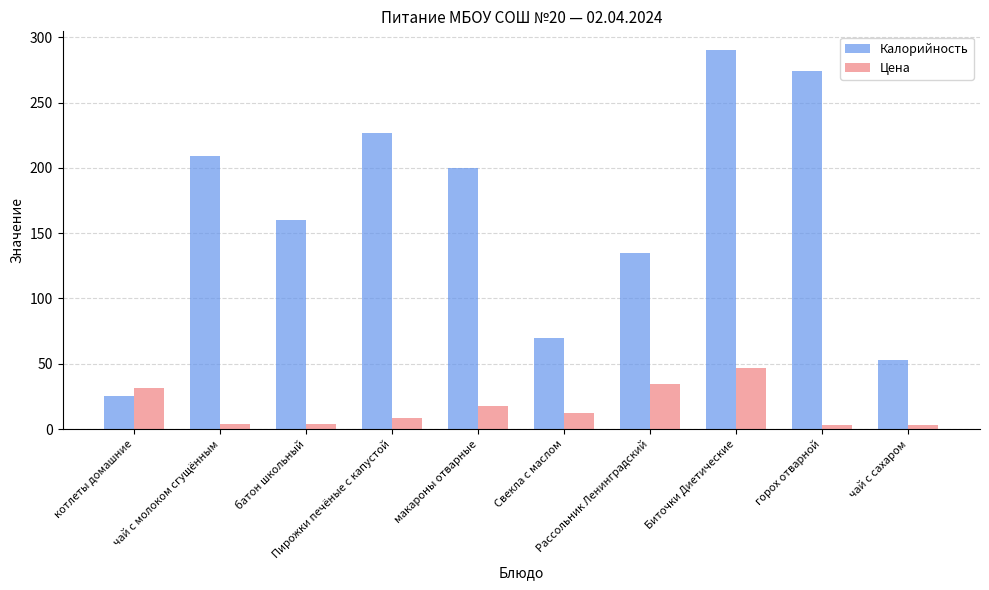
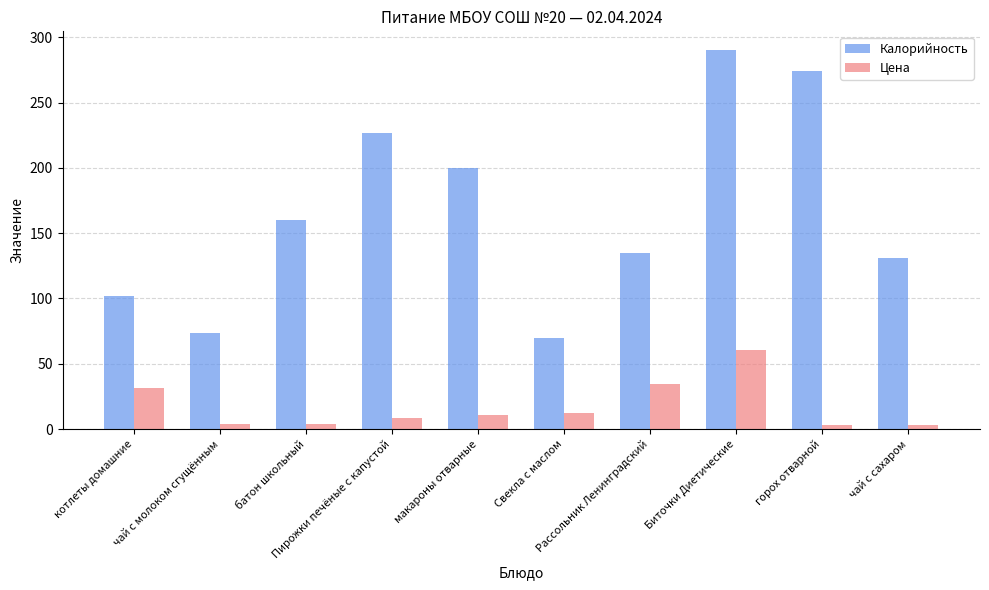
  {
    "Калорийность": {
-     "котлеты домашние": 25,
-     "чай с молоком сгущённым": 209,
+     "котлеты домашние": 102,
+     "чай с молоком сгущённым": 73,
      "батон школьный": 160,
      "Пирожки печёные с капустой": 227,
      "макароны отварные": 200,
      "Свекла с маслом": 70,
      "Рассольник Ленинградский": 135,
      "Биточки Диетические": 290,
      "горох отварной": 274,
-     "чай с сахаром": 53
+     "чай с сахаром": 131
    },
    "Цена": {
      "котлеты домашние": 31,
      "чай с молоком сгущённым": 4,
      "батон школьный": 4,
      "Пирожки печёные с капустой": 9,
-     "макароны отварные": 18,
+     "макароны отварные": 11,
      "Свекла с маслом": 13,
      "Рассольник Ленинградский": 35,
-     "Биточки Диетические": 47,
+     "Биточки Диетические": 61,
      "горох отварной": 3,
      "чай с сахаром": 3
    }
  }
